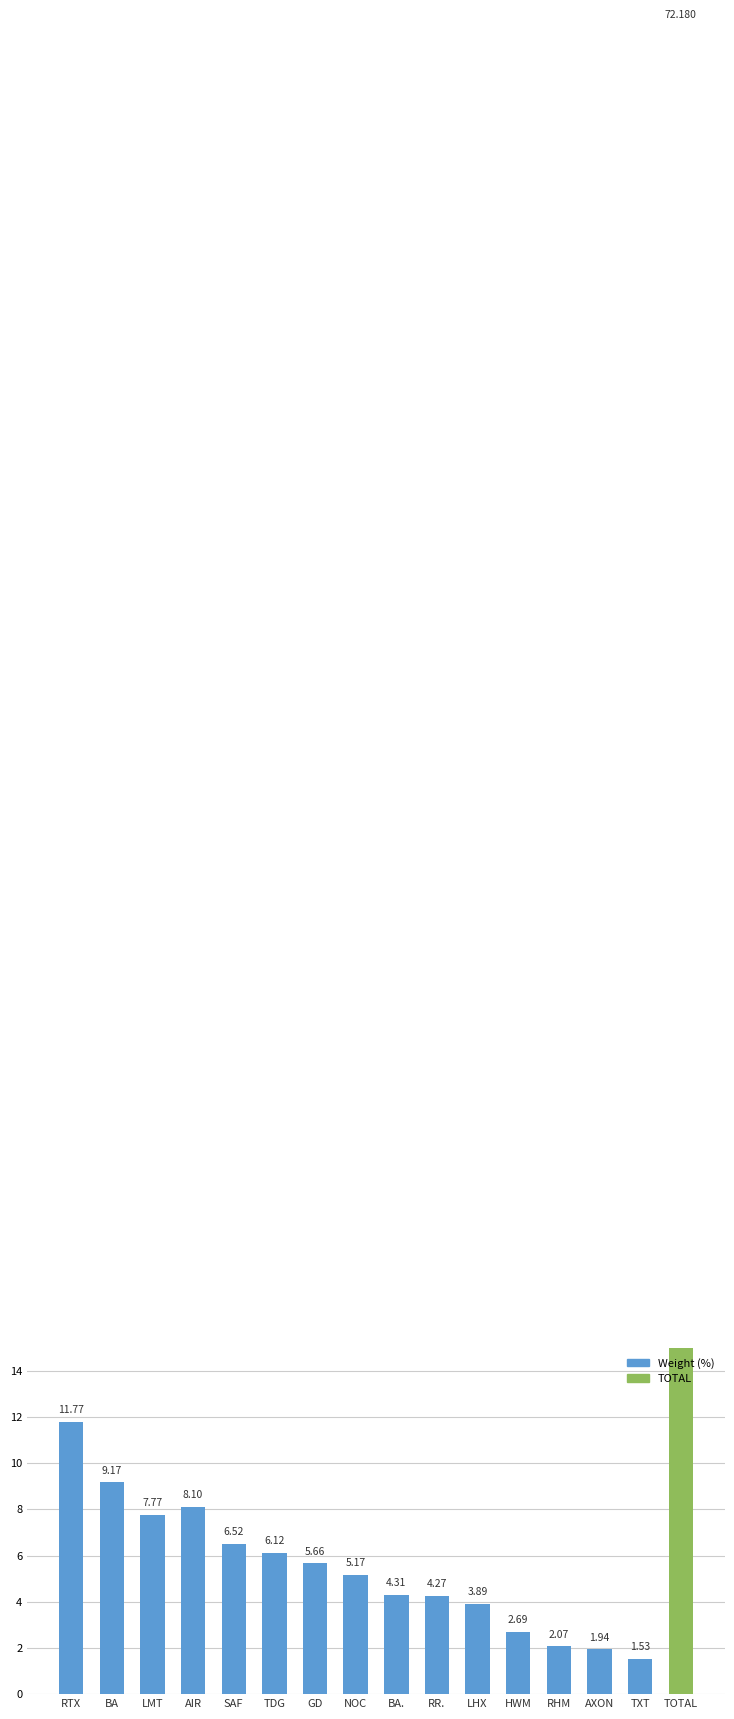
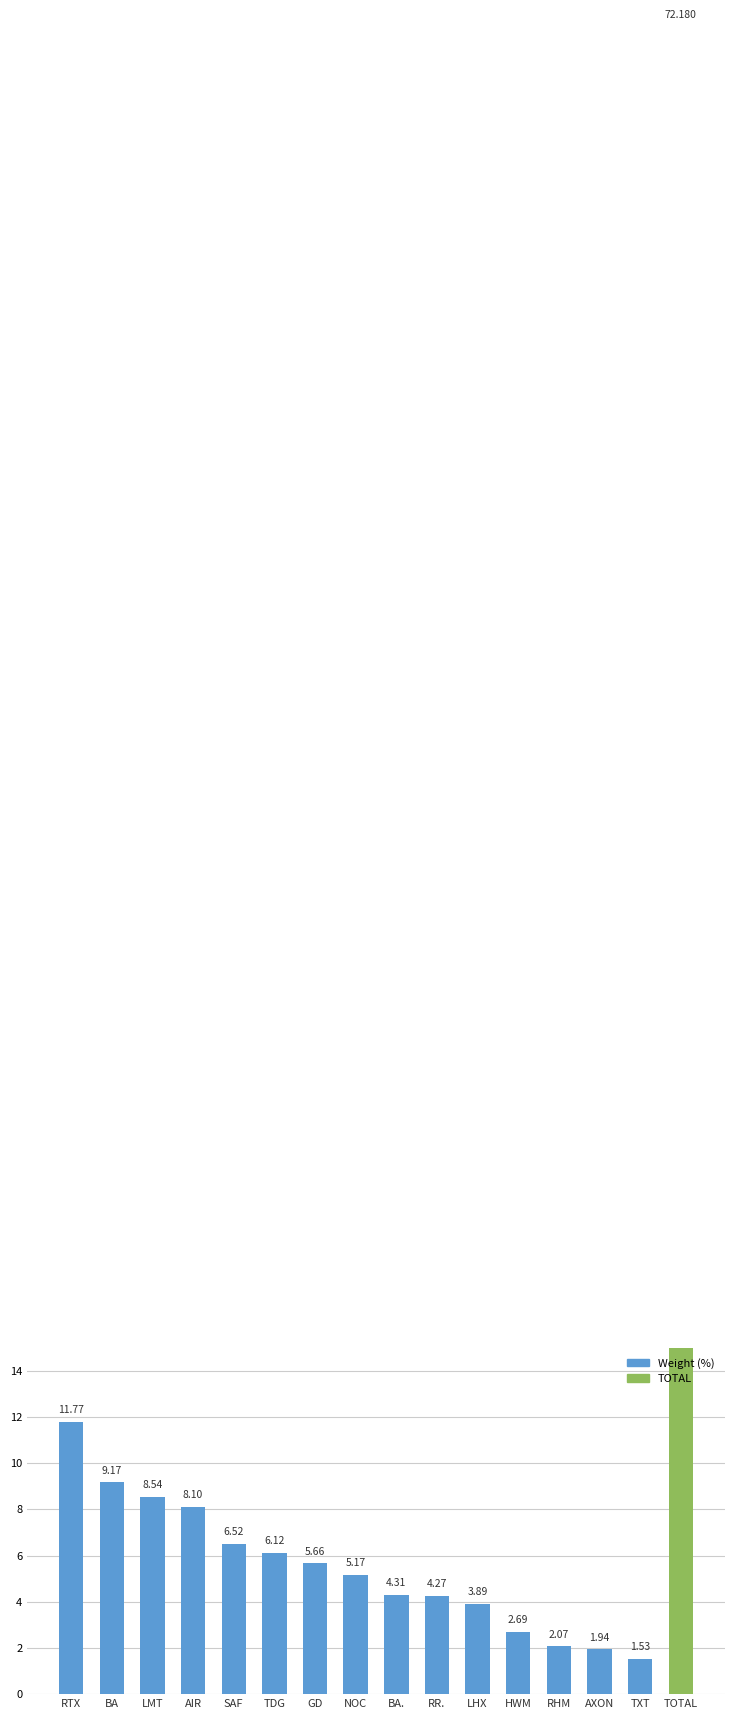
  {
    "RTX": 11.77,
    "BA": 9.17,
-   "LMT": 7.77,
+   "LMT": 8.54,
    "AIR": 8.10,
    "SAF": 6.52,
    "TDG": 6.12,
    "GD": 5.66,
    "NOC": 5.17,
    "BA.": 4.31,
    "RR.": 4.27,
    "LHX": 3.89,
    "HWM": 2.69,
    "RHM": 2.07,
    "AXON": 1.94,
    "TXT": 1.53
  }
